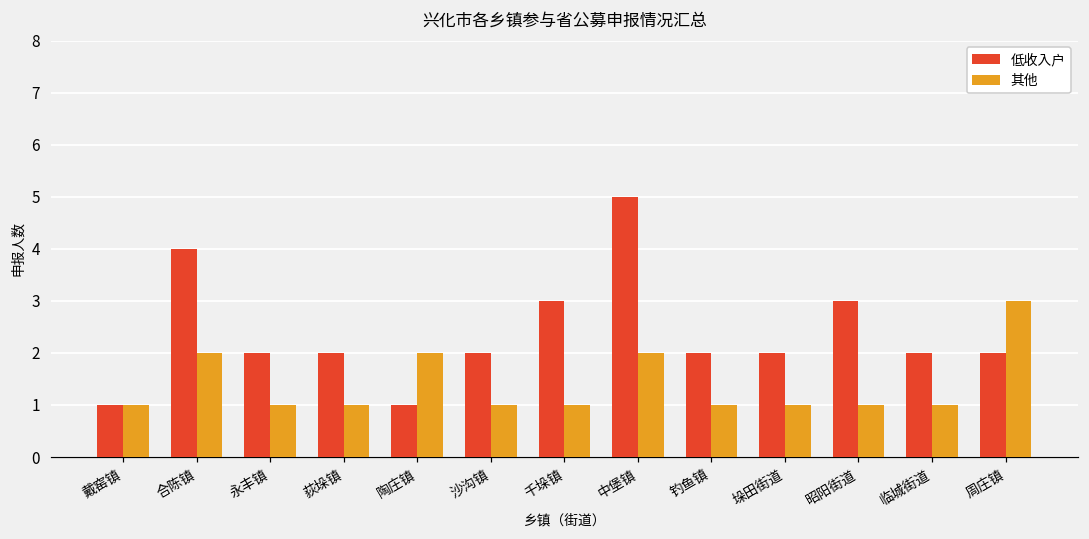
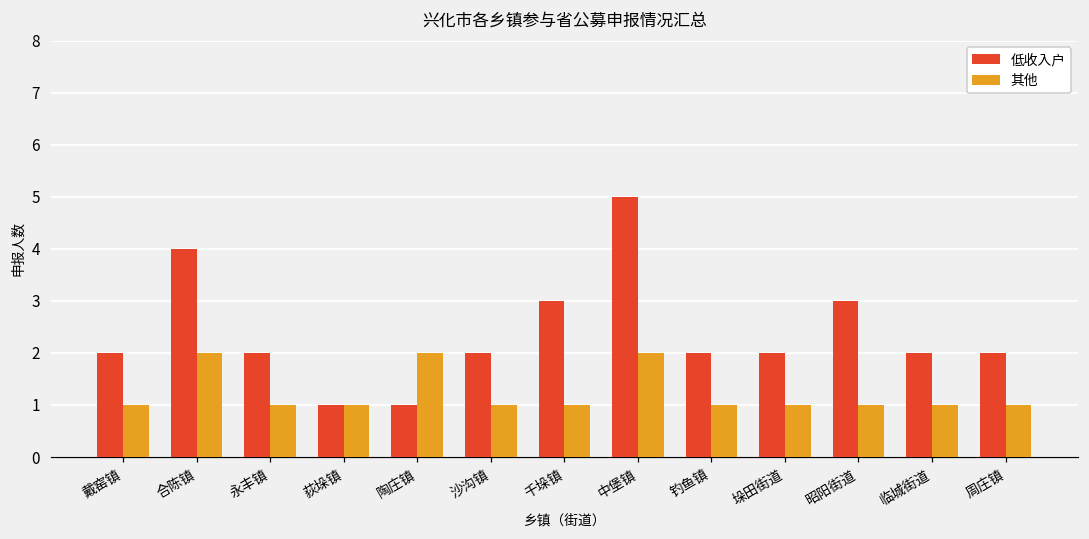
  {
    "低收入户": {
-     "戴窑镇": 1,
+     "戴窑镇": 2,
      "合陈镇": 4,
      "永丰镇": 2,
-     "荻垛镇": 2,
+     "荻垛镇": 1,
      "陶庄镇": 1,
      "沙沟镇": 2,
      "千垛镇": 3,
      "中堡镇": 5,
      "钓鱼镇": 2,
      "垛田街道": 2,
      "昭阳街道": 3,
      "临城街道": 2,
      "周庄镇": 2
    },
    "其他": {
      "戴窑镇": 1,
      "合陈镇": 2,
      "永丰镇": 1,
      "荻垛镇": 1,
      "陶庄镇": 2,
      "沙沟镇": 1,
      "千垛镇": 1,
      "中堡镇": 2,
      "钓鱼镇": 1,
      "垛田街道": 1,
      "昭阳街道": 1,
      "临城街道": 1,
-     "周庄镇": 3
+     "周庄镇": 1
    }
  }
